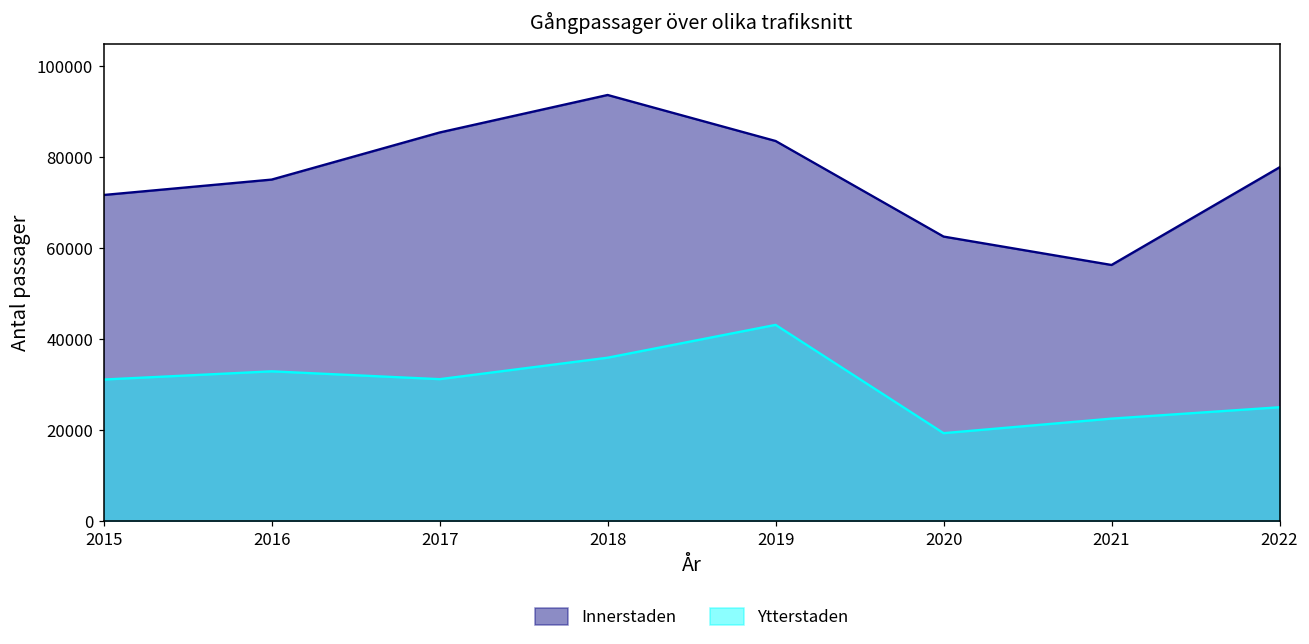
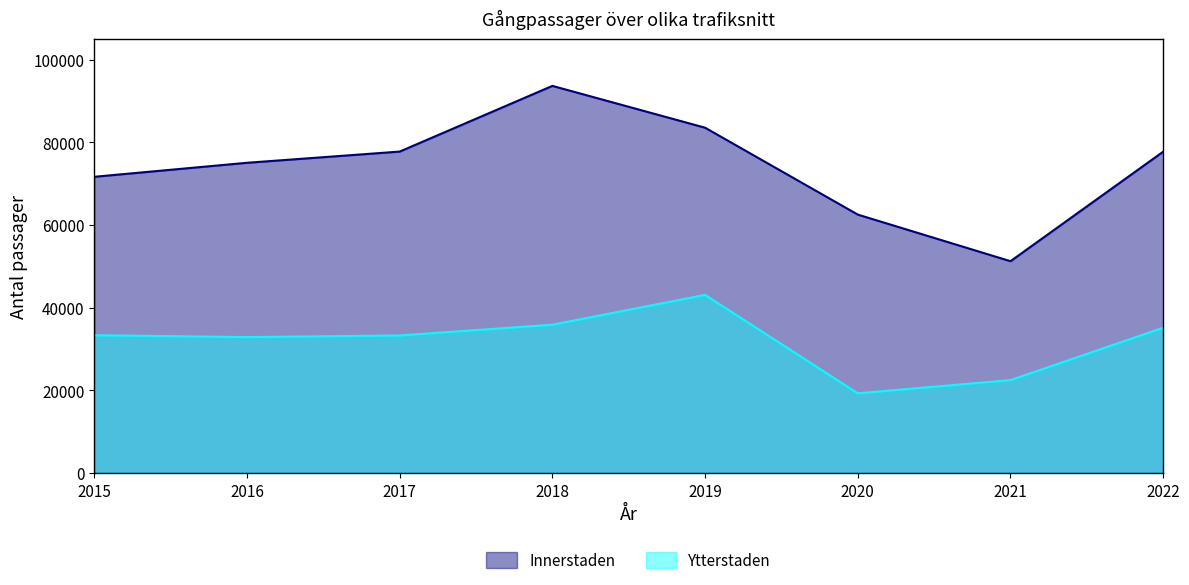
  {
    "Innerstaden": {
      "2015": 72000,
      "2016": 75000,
-     "2017": 85000,
+     "2017": 78000,
      "2018": 94000,
      "2019": 84000,
      "2020": 63000,
-     "2021": 56000,
+     "2021": 51000,
      "2022": 78000
    },
    "Ytterstaden": {
-     "2015": 31000,
+     "2015": 33000,
      "2016": 33000,
-     "2017": 31000,
+     "2017": 33000,
      "2018": 36000,
      "2019": 43000,
      "2020": 19000,
      "2021": 23000,
-     "2022": 25000
+     "2022": 35000
    }
  }
